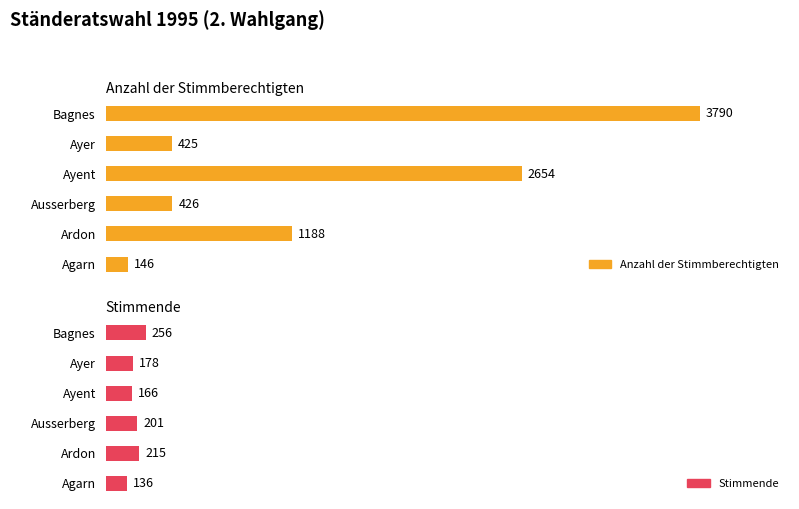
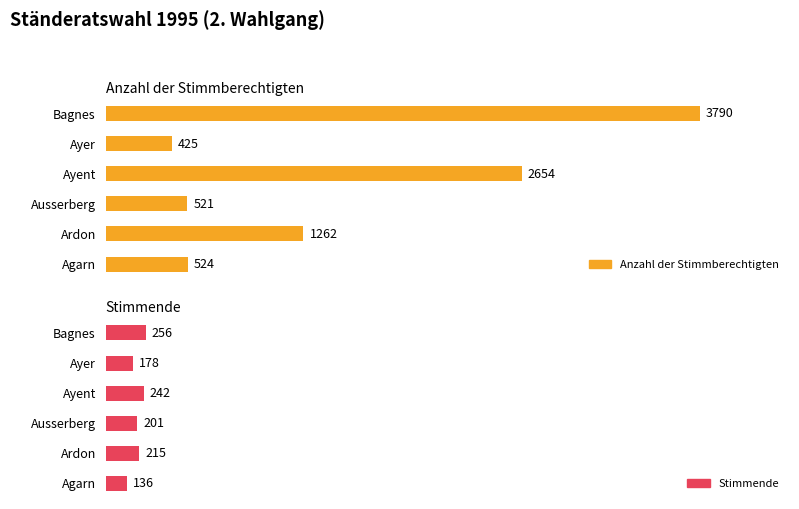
  {
    "Anzahl der Stimmberechtigten": {
      "Bagnes": 3790,
      "Ayer": 425,
      "Ayent": 2654,
-     "Ausserberg": 426,
-     "Ardon": 1188,
-     "Agarn": 146
+     "Ausserberg": 521,
+     "Ardon": 1262,
+     "Agarn": 524
    },
    "Stimmende": {
      "Bagnes": 256,
      "Ayer": 178,
-     "Ayent": 166,
+     "Ayent": 242,
      "Ausserberg": 201,
      "Ardon": 215,
      "Agarn": 136
    }
  }
